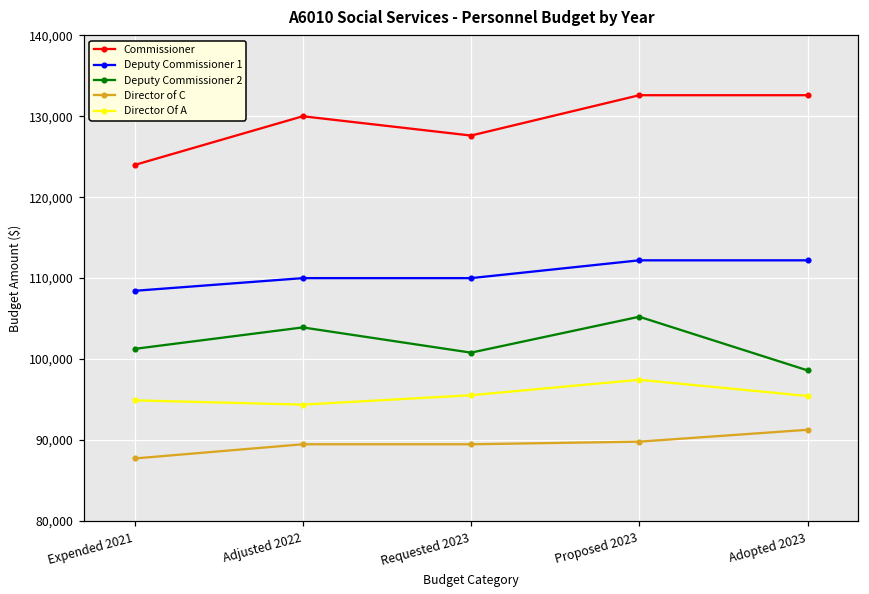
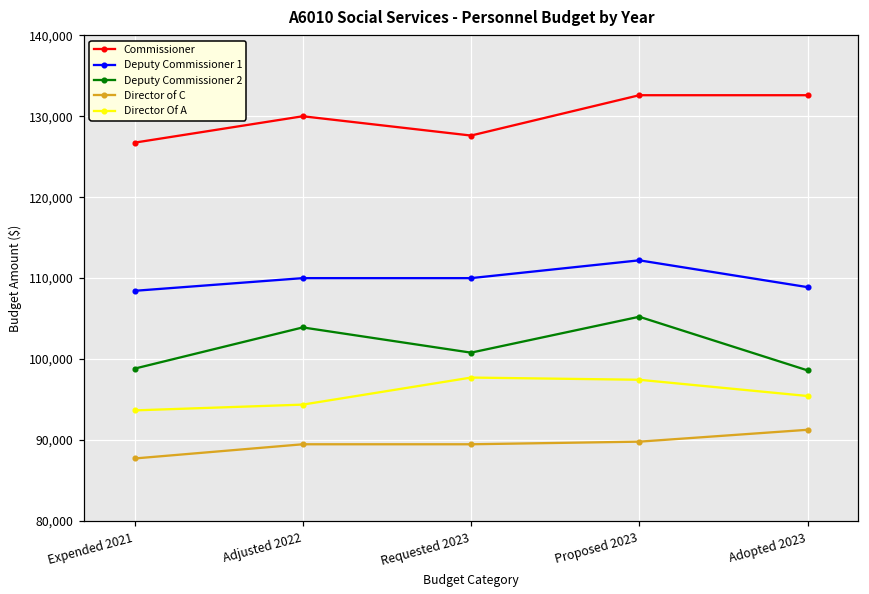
  {
    "Commissioner": {
-     "Expended 2021": "124,000",
+     "Expended 2021": "127,000",
      "Adjusted 2022": "130,000",
      "Requested 2023": "128,000",
      "Proposed 2023": "133,000",
      "Adopted 2023": "133,000"
    },
    "Deputy Commissioner 1": {
      "Expended 2021": "108,000",
      "Adjusted 2022": "110,000",
      "Requested 2023": "110,000",
      "Proposed 2023": "112,000",
-     "Adopted 2023": "112,000"
+     "Adopted 2023": "109,000"
    },
    "Deputy Commissioner 2": {
-     "Expended 2021": "101,000",
+     "Expended 2021": "99,000",
      "Adjusted 2022": "104,000",
      "Requested 2023": "101,000",
      "Proposed 2023": "105,000",
      "Adopted 2023": "99,000"
    },
    "Director of C": {
      "Expended 2021": "88,000",
      "Adjusted 2022": "89,000",
      "Requested 2023": "89,000",
      "Proposed 2023": "90,000",
      "Adopted 2023": "91,000"
    },
    "Director Of A": {
-     "Expended 2021": "95,000",
+     "Expended 2021": "94,000",
      "Adjusted 2022": "94,000",
-     "Requested 2023": "96,000",
+     "Requested 2023": "98,000",
      "Proposed 2023": "97,000",
      "Adopted 2023": "95,000"
    }
  }
